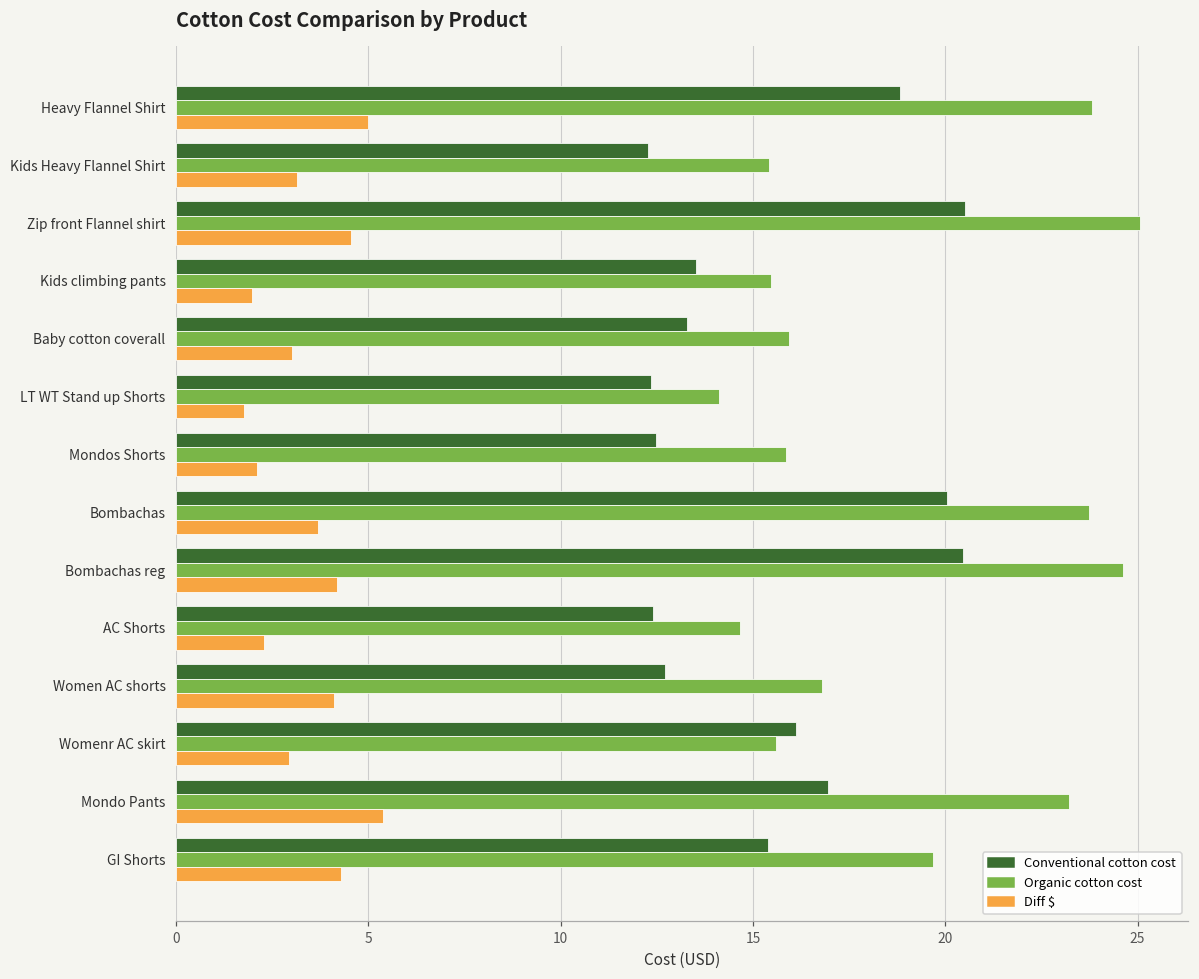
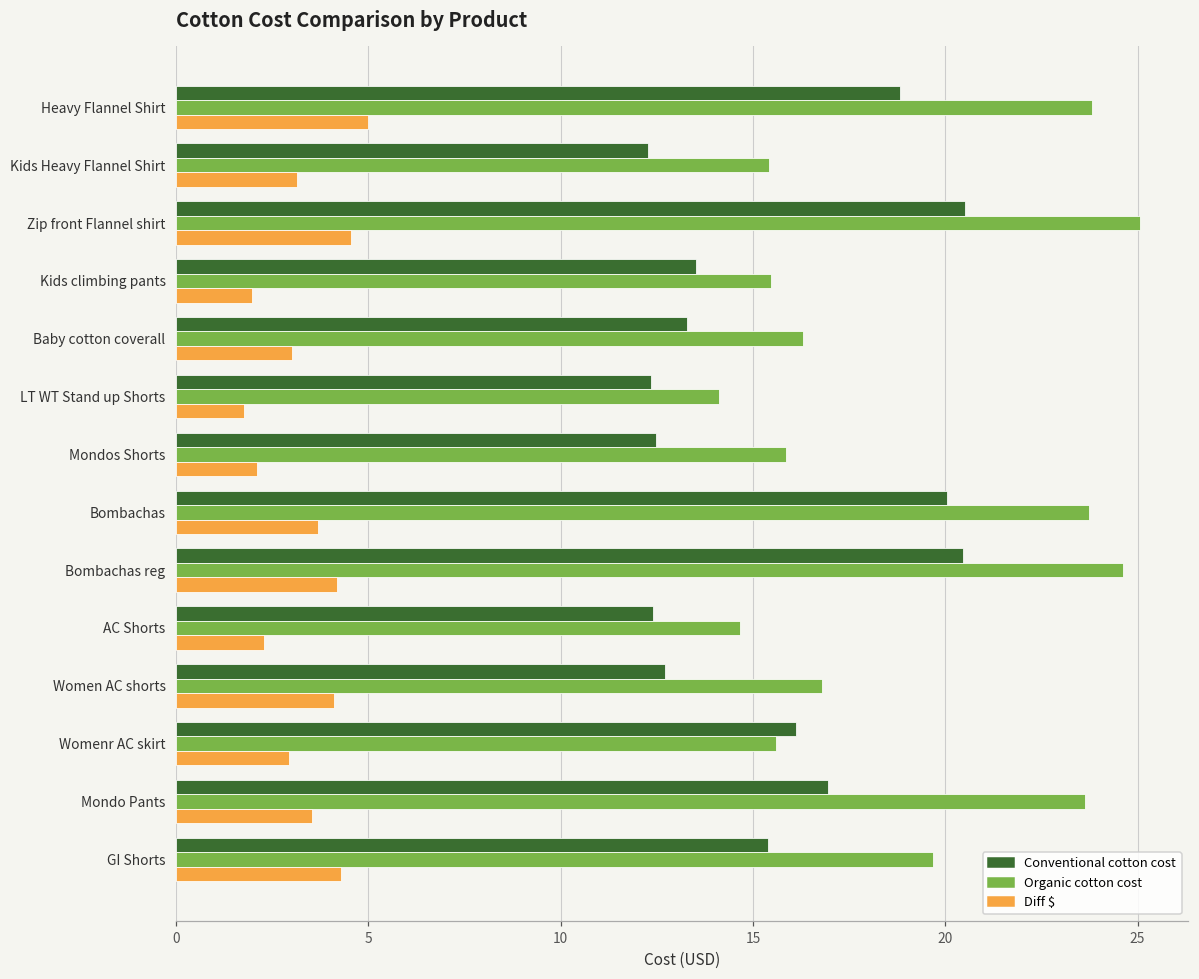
  {
    "Conventional cotton cost": {
      "Heavy Flannel Shirt": 18.8,
      "Kids Heavy Flannel Shirt": 12.3,
      "Zip front Flannel shirt": 20.5,
      "Kids climbing pants": 13.5,
      "Baby cotton coverall": 13.3,
      "LT WT Stand up Shorts": 12.4,
      "Mondos Shorts": 12.5,
      "Bombachas": 20.1,
      "Bombachas reg": 20.5,
      "AC Shorts": 12.4,
      "Women AC shorts": 12.7,
      "Womenr AC skirt": 16.1,
      "Mondo Pants": 17.0,
      "GI Shorts": 15.4
    },
    "Organic cotton cost": {
      "Heavy Flannel Shirt": 23.8,
      "Kids Heavy Flannel Shirt": 15.4,
      "Zip front Flannel shirt": 25.1,
      "Kids climbing pants": 15.5,
-     "Baby cotton coverall": 15.9,
+     "Baby cotton coverall": 16.3,
      "LT WT Stand up Shorts": 14.1,
      "Mondos Shorts": 15.9,
      "Bombachas": 23.7,
      "Bombachas reg": 24.6,
      "AC Shorts": 14.7,
      "Women AC shorts": 16.8,
      "Womenr AC skirt": 15.6,
-     "Mondo Pants": 23.2,
+     "Mondo Pants": 23.6,
      "GI Shorts": 19.7
    },
    "Diff $": {
      "Heavy Flannel Shirt": 5.0,
      "Kids Heavy Flannel Shirt": 3.2,
      "Zip front Flannel shirt": 4.6,
      "Kids climbing pants": 2.0,
      "Baby cotton coverall": 3.0,
      "LT WT Stand up Shorts": 1.8,
      "Mondos Shorts": 2.1,
      "Bombachas": 3.7,
      "Bombachas reg": 4.2,
      "AC Shorts": 2.3,
      "Women AC shorts": 4.1,
      "Womenr AC skirt": 2.9,
-     "Mondo Pants": 5.4,
+     "Mondo Pants": 3.5,
      "GI Shorts": 4.3
    }
  }
